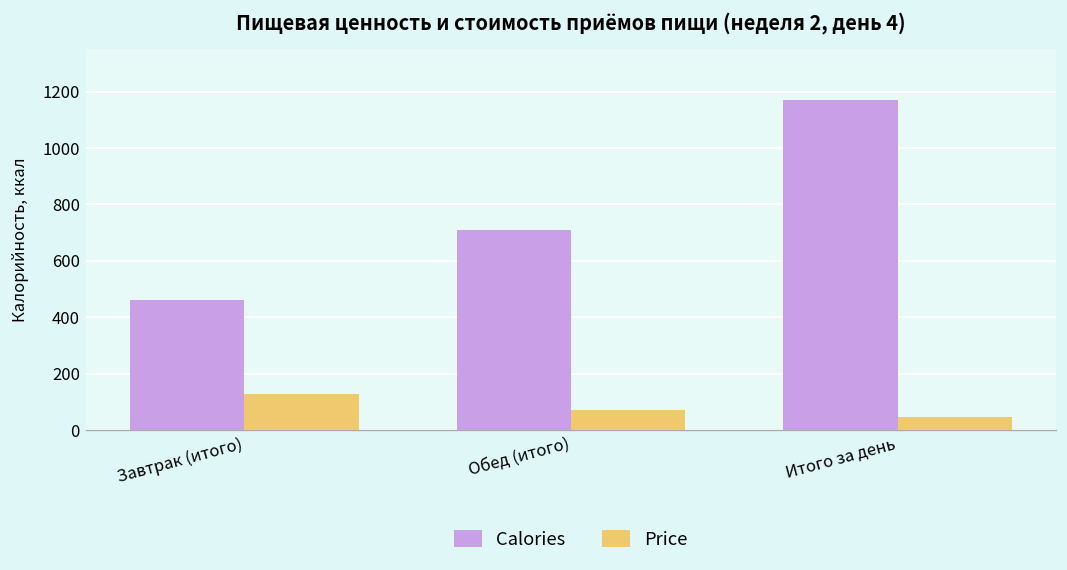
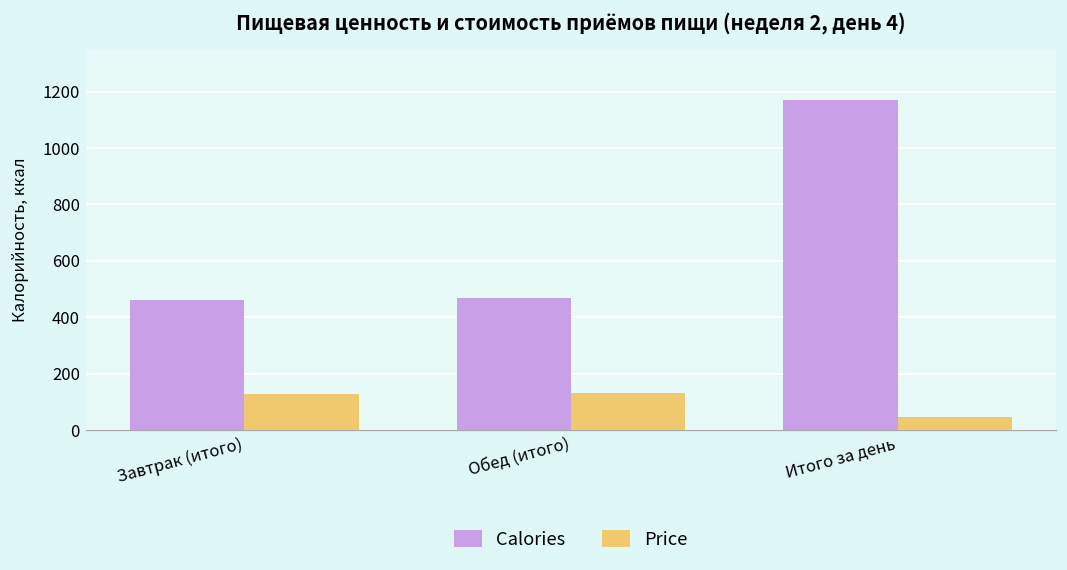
  {
    "Calories": {
      "Завтрак (итого)": 460,
-     "Обед (итого)": 710,
+     "Обед (итого)": 470,
      "Итого за день": 1170
    },
    "Price": {
      "Завтрак (итого)": 130,
-     "Обед (итого)": 70,
+     "Обед (итого)": 130,
      "Итого за день": 50
    }
  }
